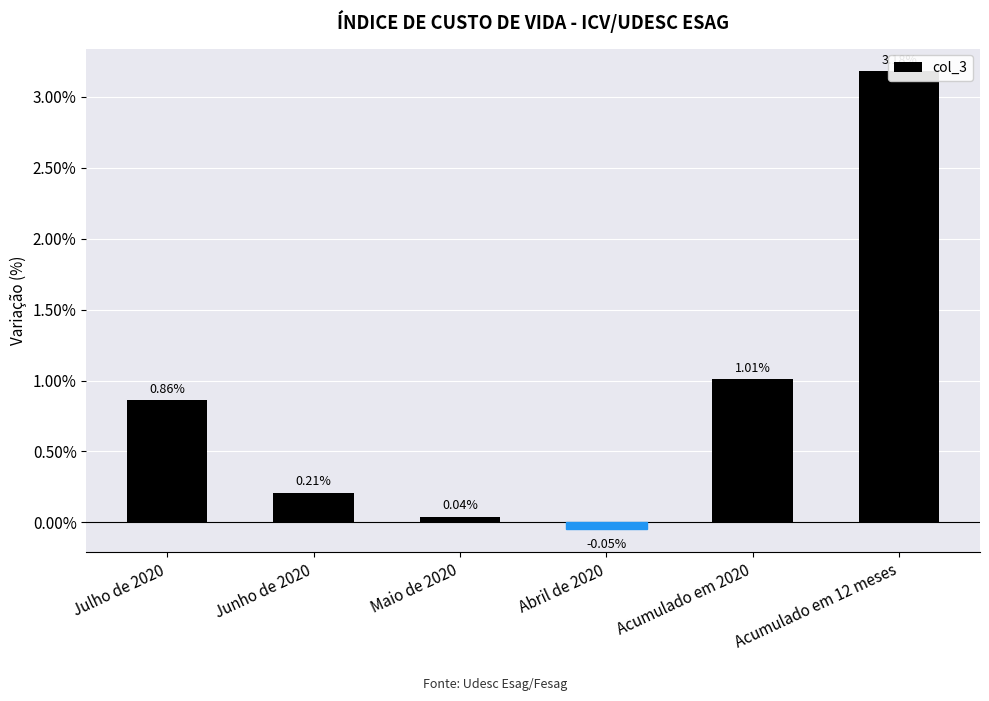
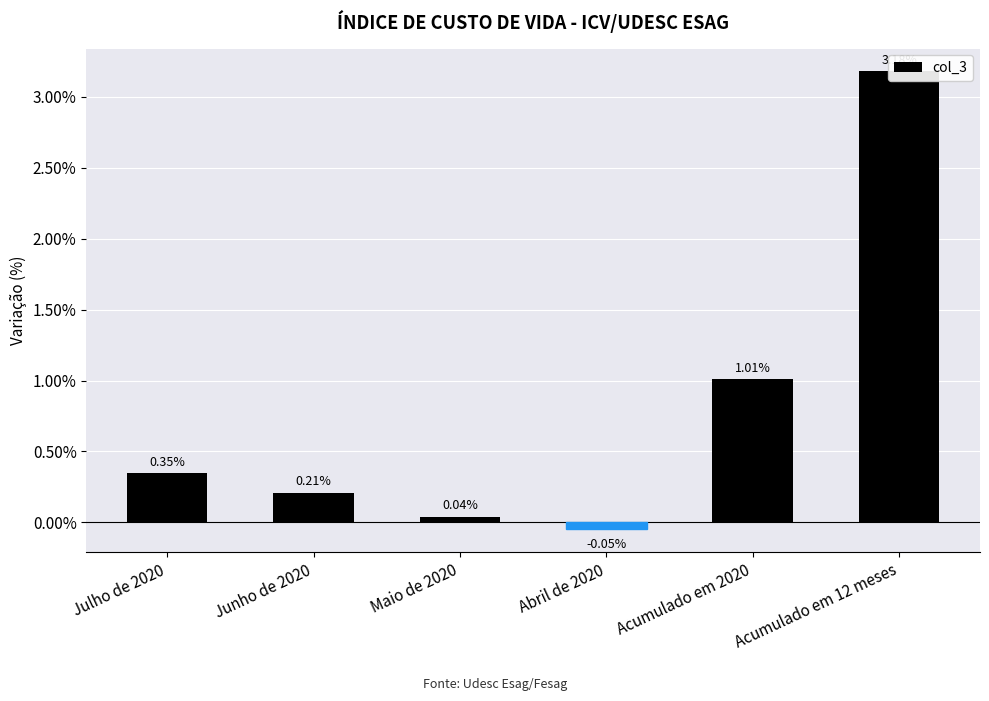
  {
-   "Julho de 2020": "0.86%",
+   "Julho de 2020": "0.35%",
    "Junho de 2020": "0.21%",
    "Maio de 2020": "0.04%",
    "Abril de 2020": "-0.05%",
    "Acumulado em 2020": "1.01%"
  }
